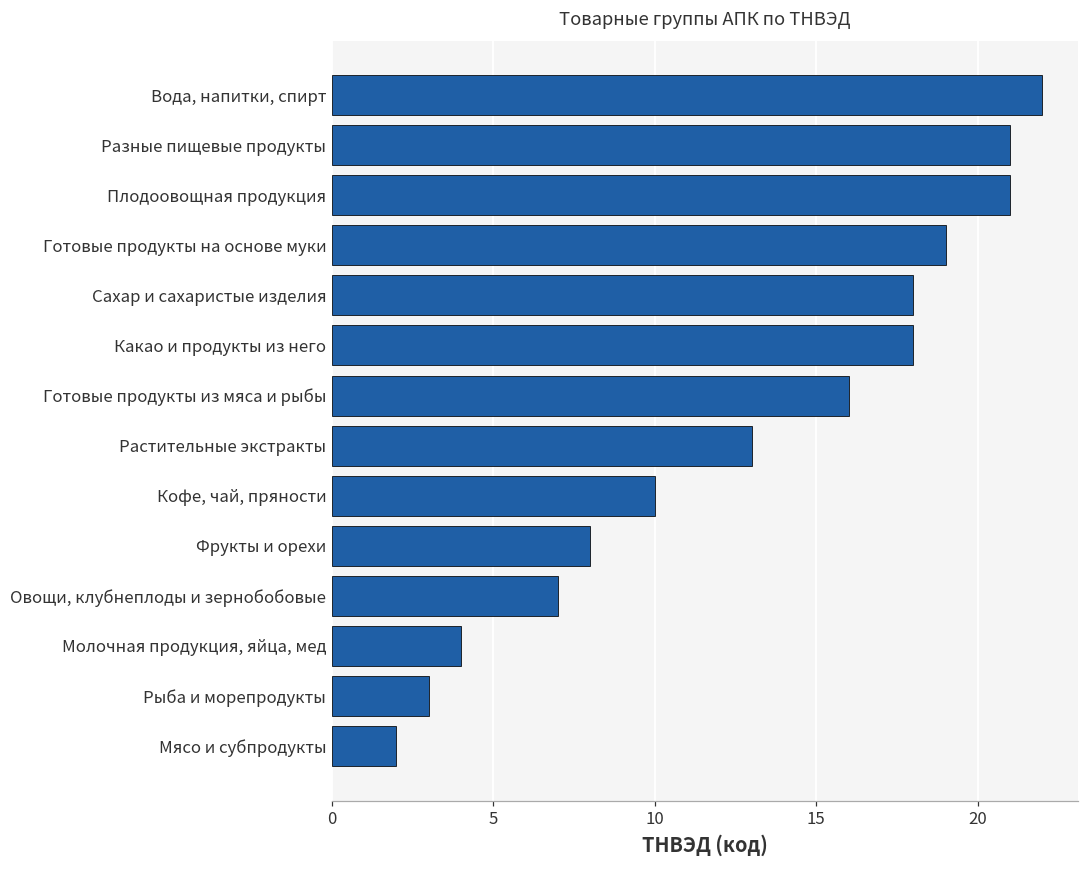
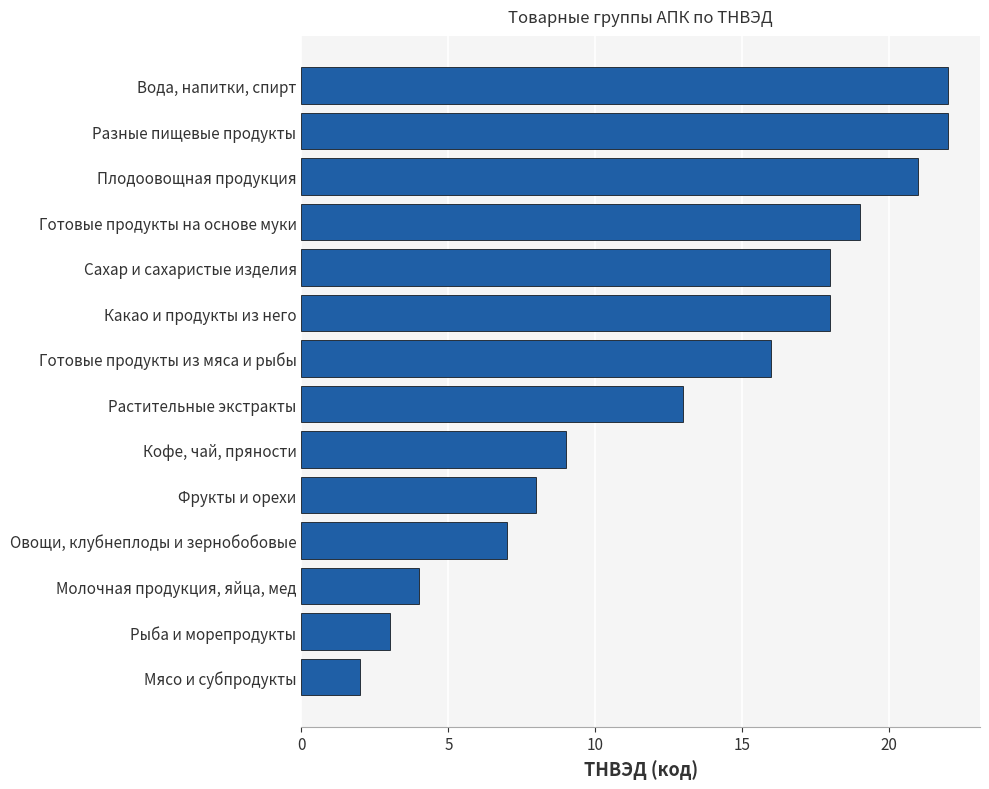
  {
    "Вода, напитки, спирт": 22,
-   "Разные пищевые продукты": 21,
+   "Разные пищевые продукты": 22,
    "Плодоовощная продукция": 21,
    "Готовые продукты на основе муки": 19,
    "Сахар и сахаристые изделия": 18,
    "Какао и продукты из него": 18,
    "Готовые продукты из мяса и рыбы": 16,
    "Растительные экстракты": 13,
-   "Кофе, чай, пряности": 10,
+   "Кофе, чай, пряности": 9,
    "Фрукты и орехи": 8,
    "Овощи, клубнеплоды и зернобобовые": 7,
    "Молочная продукция, яйца, мед": 4,
    "Рыба и морепродукты": 3,
    "Мясо и субпродукты": 2
  }
